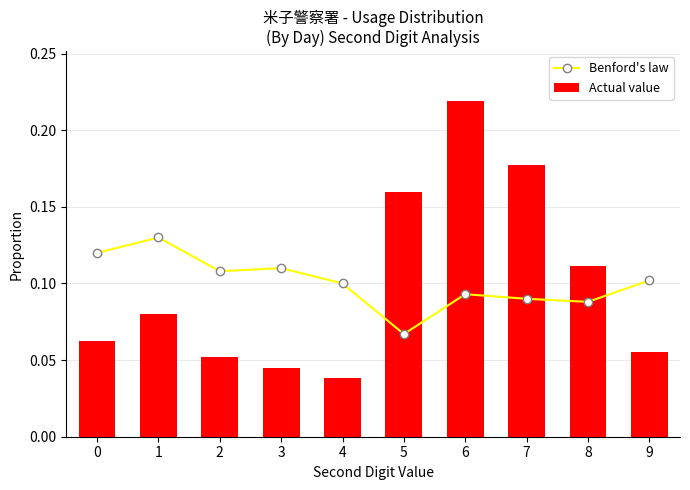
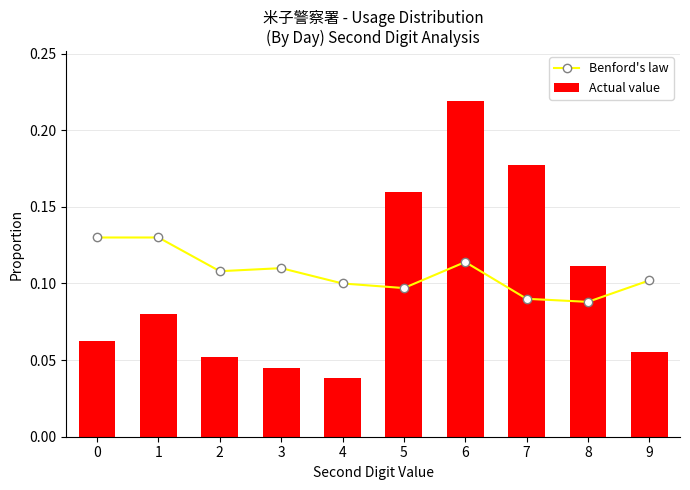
  {
    "Benford's law": {
-     "0": 0.12,
+     "0": 0.13,
      "1": 0.130,
      "2": 0.108,
      "3": 0.110,
      "4": 0.100,
-     "5": 0.067,
-     "6": 0.093,
+     "5": 0.097,
+     "6": 0.114,
      "7": 0.090,
      "8": 0.088,
      "9": 0.102
    },
    "Actual value": {
      "0": 0.063,
      "1": 0.080,
      "2": 0.052,
      "3": 0.045,
      "4": 0.038,
      "5": 0.160,
      "6": 0.219,
      "7": 0.177,
      "8": 0.111,
      "9": 0.056
    }
  }
